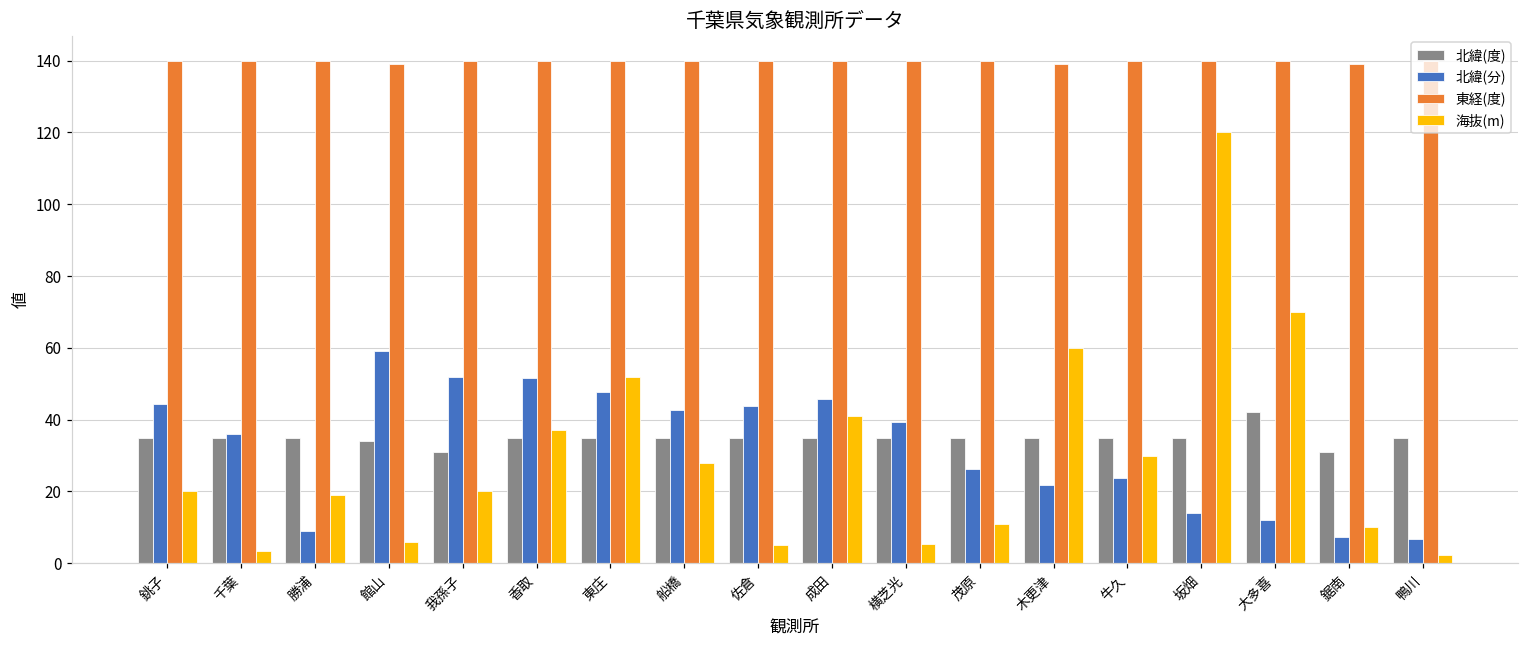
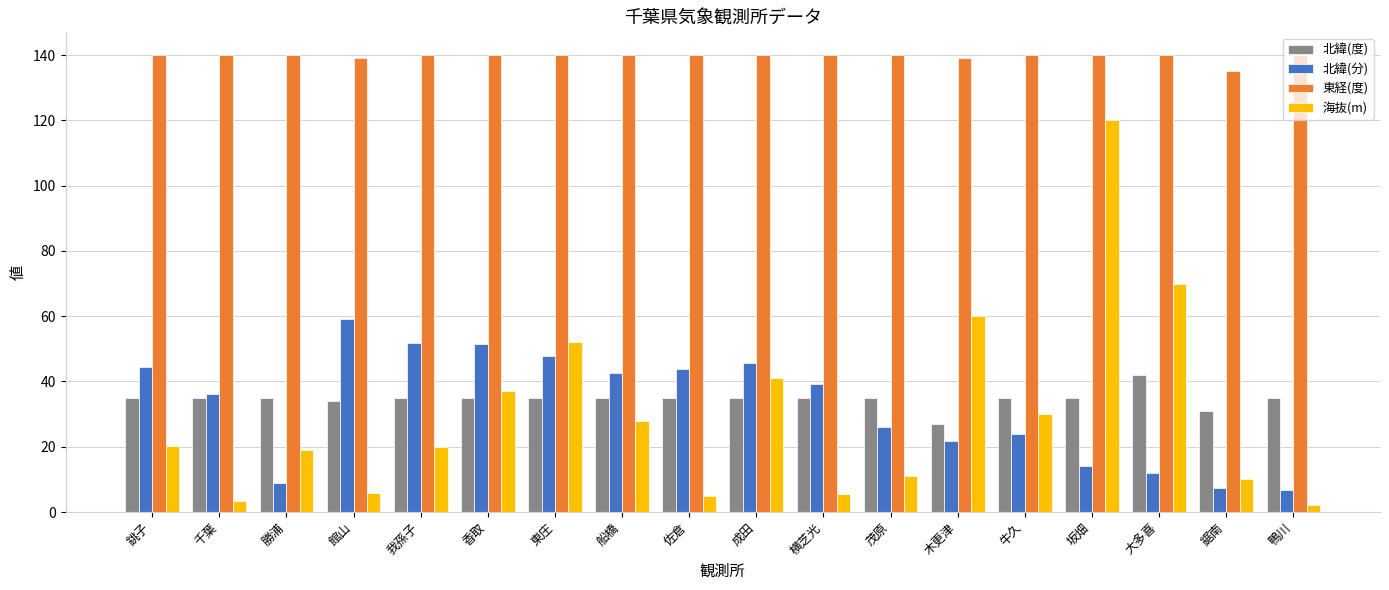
  {
    "北緯(度)": {
      "銚子": 35,
      "千葉": 35,
      "勝浦": 35,
      "館山": 34,
-     "我孫子": 31,
+     "我孫子": 35,
      "香取": 35,
      "東庄": 35,
      "船橋": 35,
      "佐倉": 35,
      "成田": 35,
      "横芝光": 35,
      "茂原": 35,
-     "木更津": 35,
+     "木更津": 27,
      "牛久": 35,
      "坂畑": 35,
      "大多喜": 42,
      "鋸南": 31,
      "鴨川": 35
    },
    "北緯(分)": {
      "銚子": 44,
      "千葉": 36,
      "勝浦": 9,
      "館山": 59,
      "我孫子": 52,
      "香取": 52,
      "東庄": 48,
      "船橋": 43,
      "佐倉": 44,
      "成田": 46,
      "横芝光": 39,
      "茂原": 26,
      "木更津": 22,
      "牛久": 24,
      "坂畑": 14,
      "大多喜": 12,
      "鋸南": 7,
      "鴨川": 7
    },
    "東経(度)": {
      "銚子": 140,
      "千葉": 140,
      "勝浦": 140,
      "館山": 139,
      "我孫子": 140,
      "香取": 140,
      "東庄": 140,
      "船橋": 140,
      "佐倉": 140,
      "成田": 140,
      "横芝光": 140,
      "茂原": 140,
      "木更津": 139,
      "牛久": 140,
      "坂畑": 140,
      "大多喜": 140,
-     "鋸南": 139
+     "鋸南": 135
    },
    "海抜(m)": {
      "銚子": 20,
      "千葉": 4,
      "勝浦": 19,
      "館山": 6,
      "我孫子": 20,
      "香取": 37,
      "東庄": 52,
      "船橋": 28,
      "佐倉": 5,
      "成田": 41,
      "横芝光": 5,
      "茂原": 11,
      "木更津": 60,
      "牛久": 30,
      "坂畑": 120,
      "大多喜": 70,
      "鋸南": 10,
      "鴨川": 2
    }
  }
